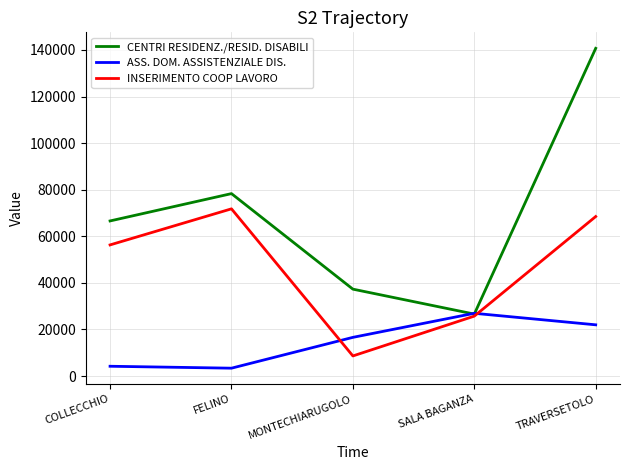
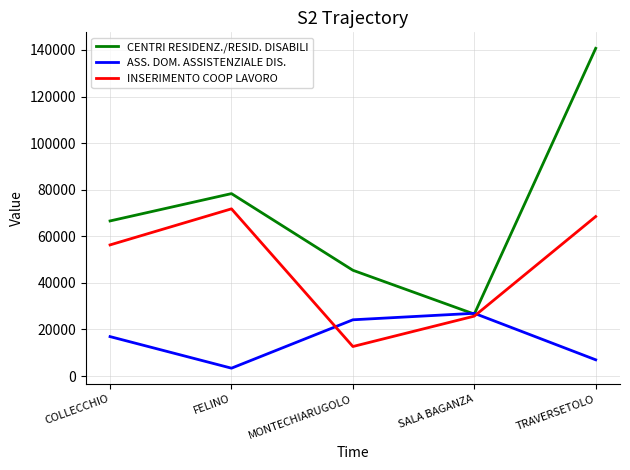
  {
    "CENTRI RESIDENZ./RESID. DISABILI": {
      "COLLECCHIO": 67000,
      "FELINO": 78000,
-     "MONTECHIARUGOLO": 37000,
+     "MONTECHIARUGOLO": 45000,
      "TRAVERSETOLO": 141000
    },
    "ASS. DOM. ASSISTENZIALE DIS.": {
-     "COLLECCHIO": 4000,
+     "COLLECCHIO": 17000,
      "FELINO": 3000,
-     "MONTECHIARUGOLO": 17000,
-     "TRAVERSETOLO": 22000
+     "MONTECHIARUGOLO": 24000,
+     "TRAVERSETOLO": 7000
    },
    "INSERIMENTO COOP LAVORO": {
      "COLLECCHIO": 56000,
      "FELINO": 72000,
-     "MONTECHIARUGOLO": 9000,
+     "MONTECHIARUGOLO": 13000,
      "TRAVERSETOLO": 68000
    }
  }
